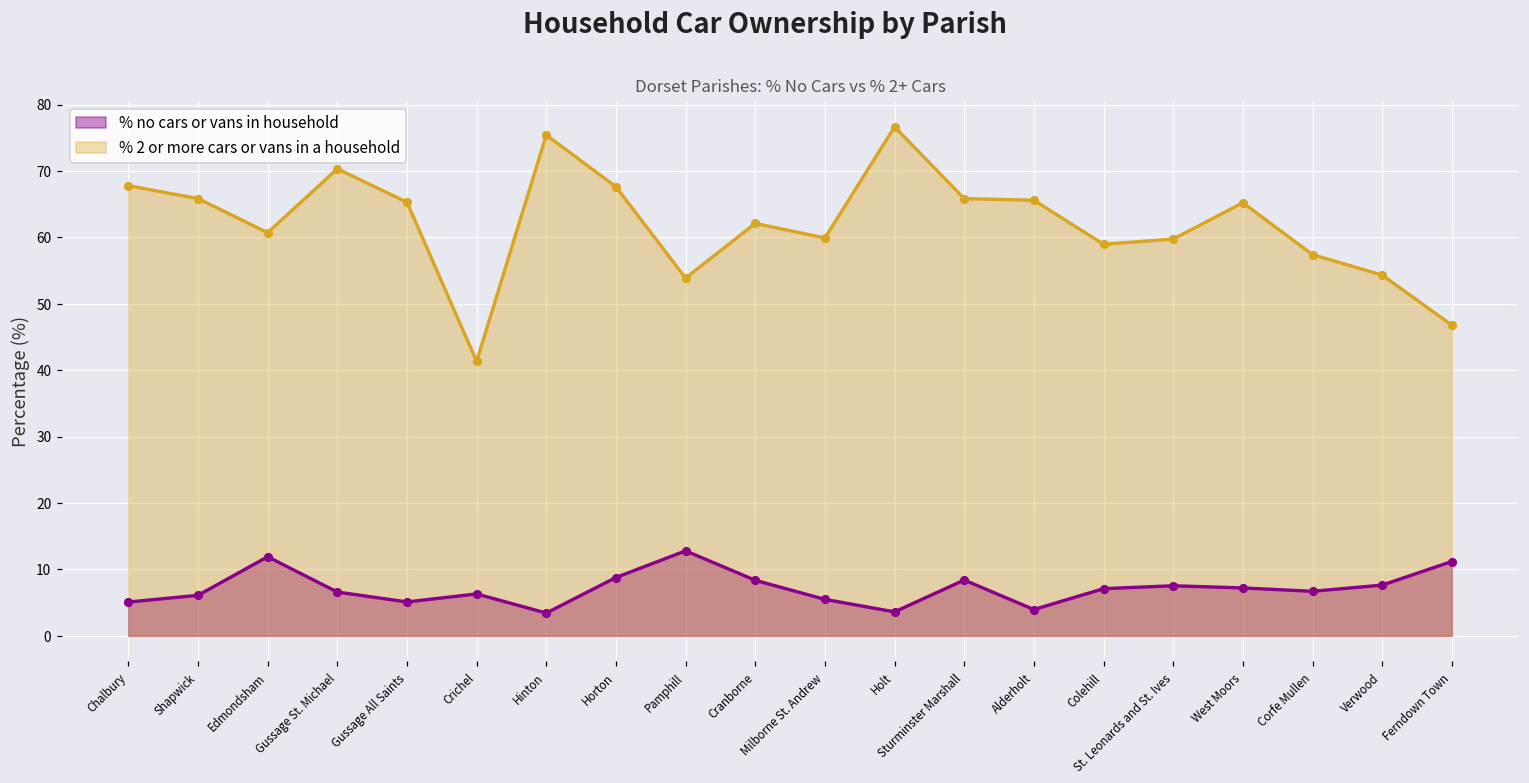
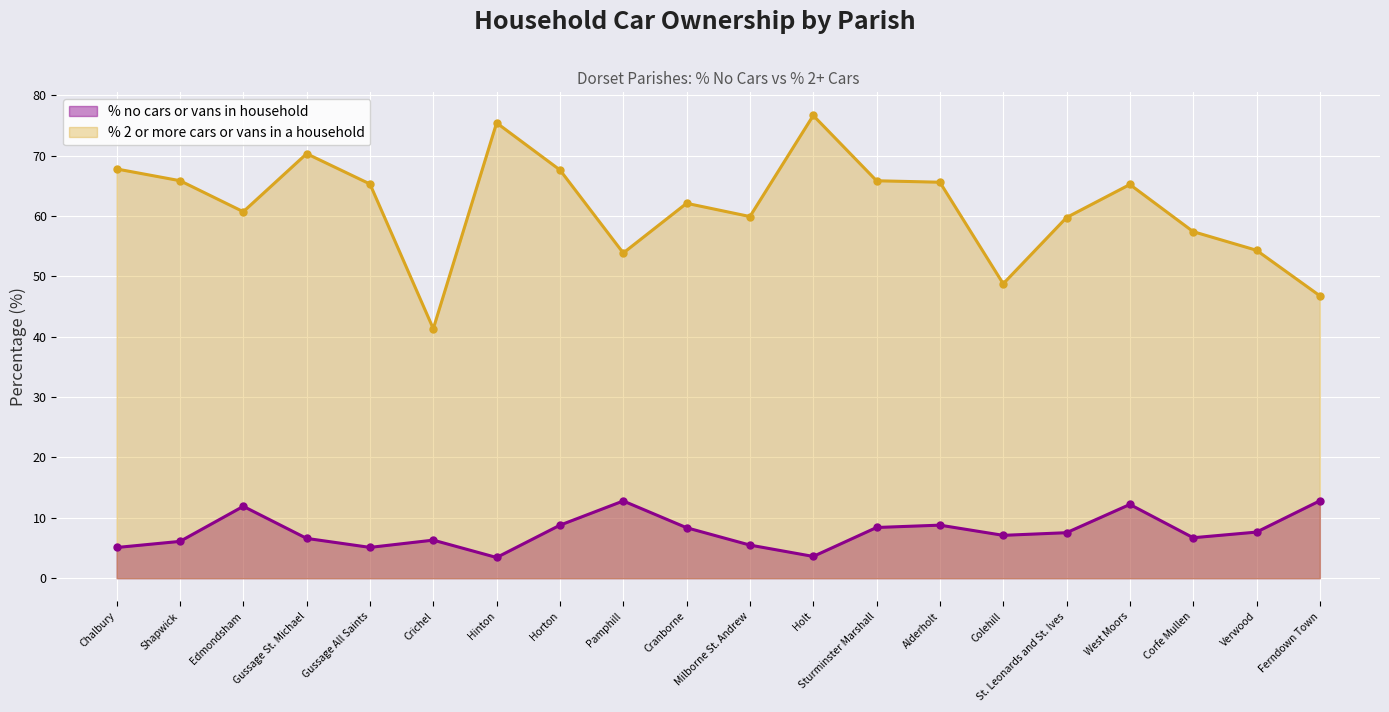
  {
    "% no cars or vans in household": {
      "Chalbury": 5,
      "Shapwick": 6,
      "Edmondsham": 12,
      "Gussage St. Michael": 7,
      "Gussage All Saints": 5,
      "Crichel": 6,
      "Hinton": 3,
      "Horton": 9,
      "Pamphill": 13,
      "Cranborne": 8,
      "Milborne St. Andrew": 5,
      "Holt": 4,
      "Sturminster Marshall": 8,
-     "Alderholt": 4,
+     "Alderholt": 9,
      "Colehill": 7,
      "St. Leonards and St. Ives": 8,
-     "West Moors": 7,
+     "West Moors": 12,
      "Corfe Mullen": 7,
      "Verwood": 8,
-     "Ferndown Town": 11
+     "Ferndown Town": 13
    },
    "% 2 or more cars or vans in a household": {
      "Chalbury": 68,
      "Shapwick": 66,
      "Edmondsham": 61,
      "Gussage St. Michael": 70,
      "Gussage All Saints": 65,
      "Crichel": 41,
      "Hinton": 75,
      "Horton": 68,
      "Pamphill": 54,
      "Cranborne": 62,
      "Milborne St. Andrew": 60,
      "Holt": 77,
      "Sturminster Marshall": 66,
      "Alderholt": 66,
-     "Colehill": 59,
+     "Colehill": 49,
      "St. Leonards and St. Ives": 60,
      "West Moors": 65,
      "Corfe Mullen": 57,
      "Verwood": 54,
      "Ferndown Town": 47
    }
  }
